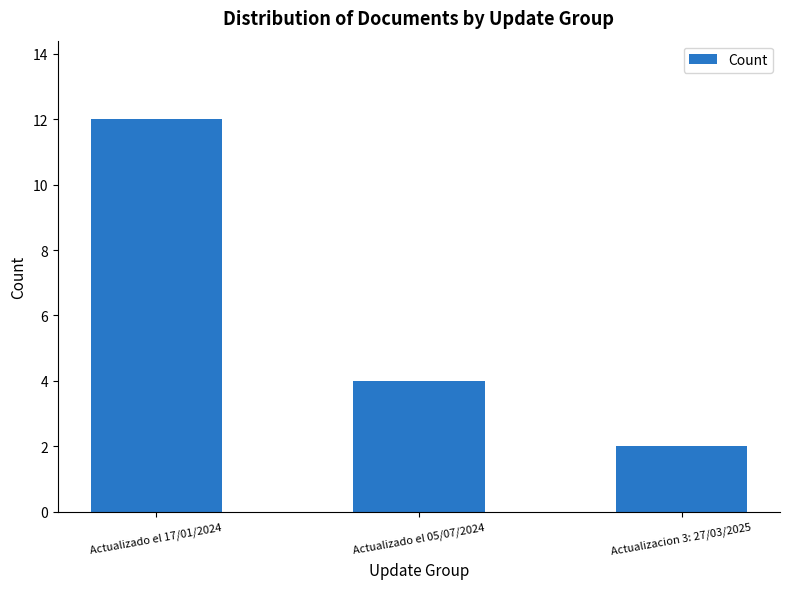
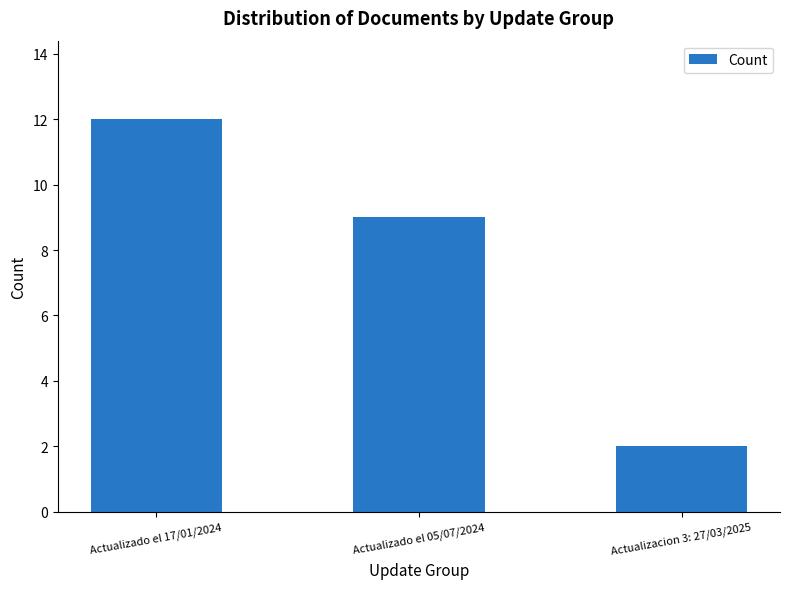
  {
    "Actualizado el 17/01/2024": 12,
-   "Actualizado el 05/07/2024": 4,
+   "Actualizado el 05/07/2024": 9,
    "Actualizacion 3: 27/03/2025": 2
  }
